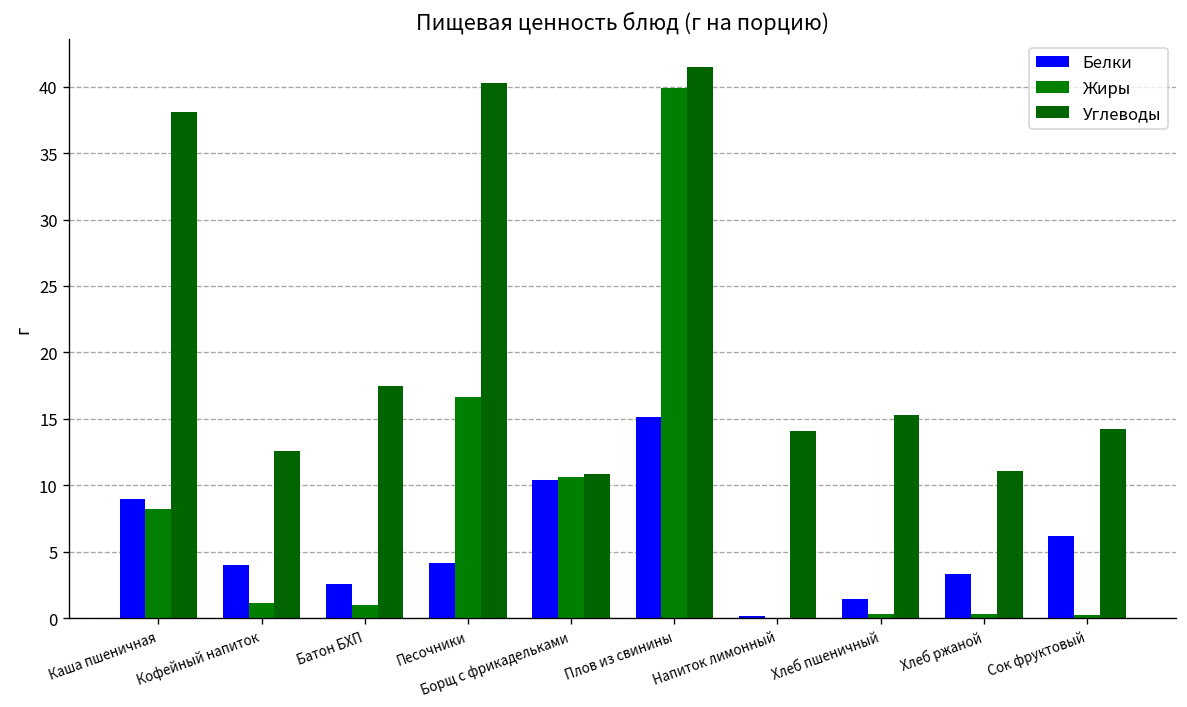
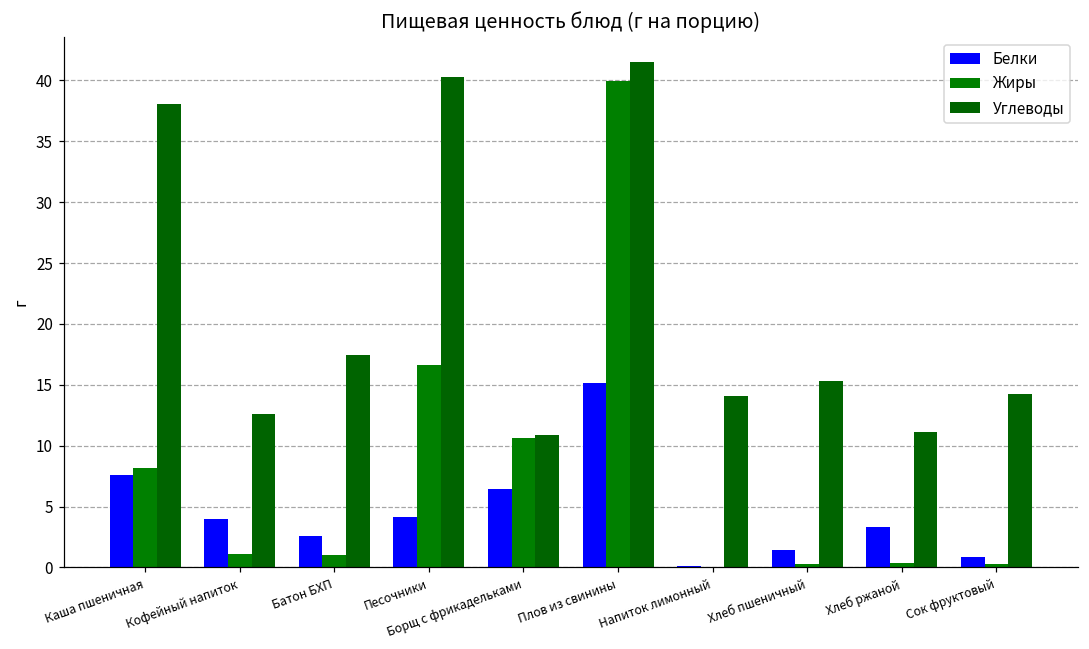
  {
    "Белки": {
-     "Каша пшеничная": 9.0,
+     "Каша пшеничная": 7.6,
      "Кофейный напиток": 4.0,
      "Батон БХП": 2.6,
      "Песочники": 4.1,
-     "Борщ с фрикадельками": 10.4,
+     "Борщ с фрикадельками": 6.5,
      "Плов из свинины": 15.1,
      "Хлеб пшеничный": 1.4,
      "Хлеб ржаной": 3.3,
-     "Сок фруктовый": 6.2
+     "Сок фруктовый": 0.9
    }
  }
